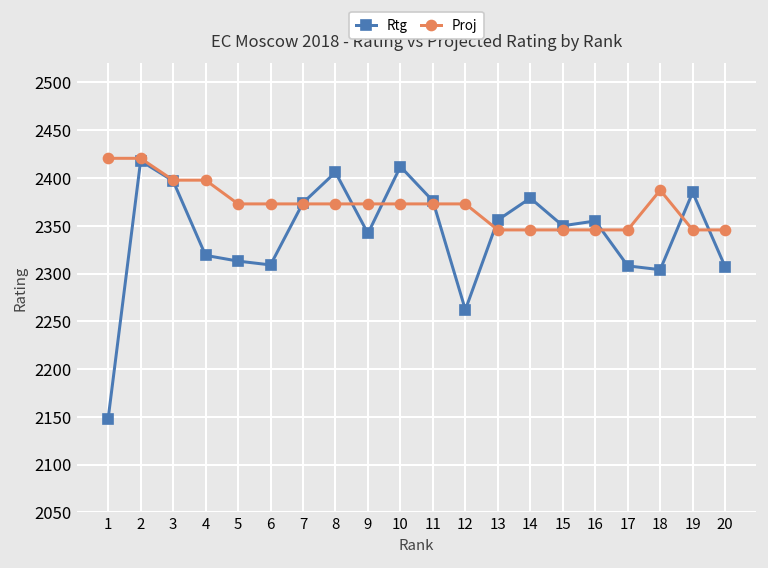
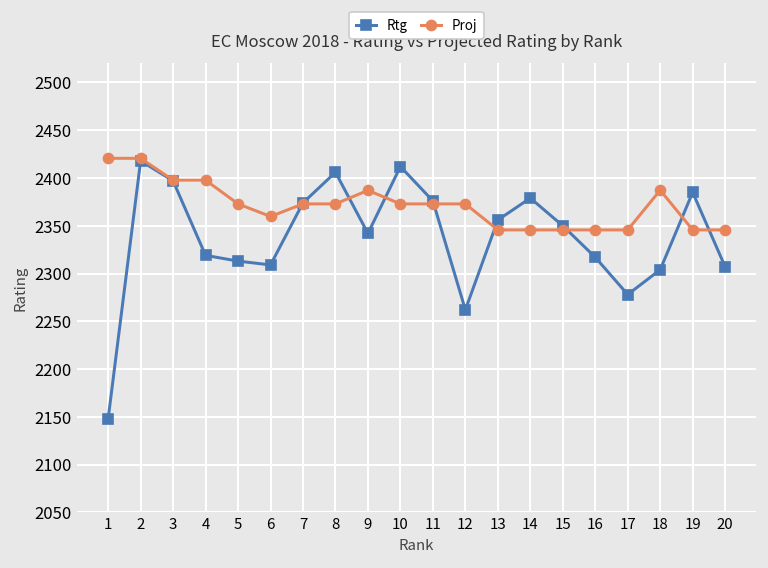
  {
    "Rtg": {
      "1": 2150,
      "4": 2320,
      "5": 2310,
      "6": 2310,
      "8": 2410,
      "9": 2340,
      "10": 2410,
      "12": 2260,
      "13": 2360,
      "14": 2380,
      "15": 2350,
-     "16": 2360,
-     "17": 2310,
+     "16": 2320,
+     "17": 2280,
      "18": 2300,
      "19": 2390,
      "20": 2310
    },
    "Proj": {
      "1": 2420,
      "4": 2400,
      "5": 2370,
-     "6": 2370,
+     "6": 2360,
      "8": 2370,
-     "9": 2370,
+     "9": 2390,
      "10": 2370,
      "12": 2370,
      "13": 2350,
      "14": 2350,
      "15": 2350,
      "16": 2350,
      "17": 2350,
      "18": 2390,
      "19": 2350,
      "20": 2350
    }
  }
